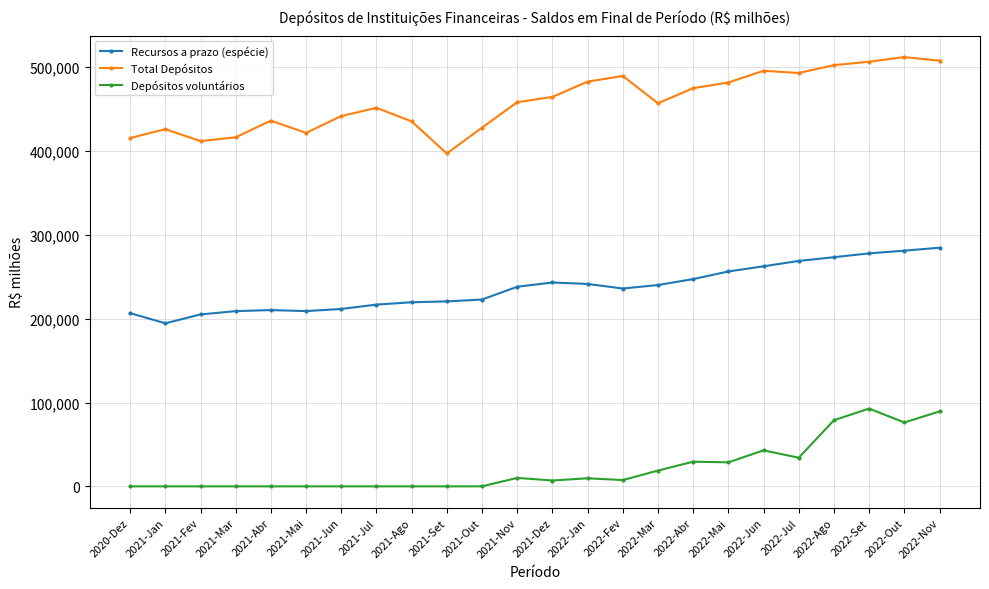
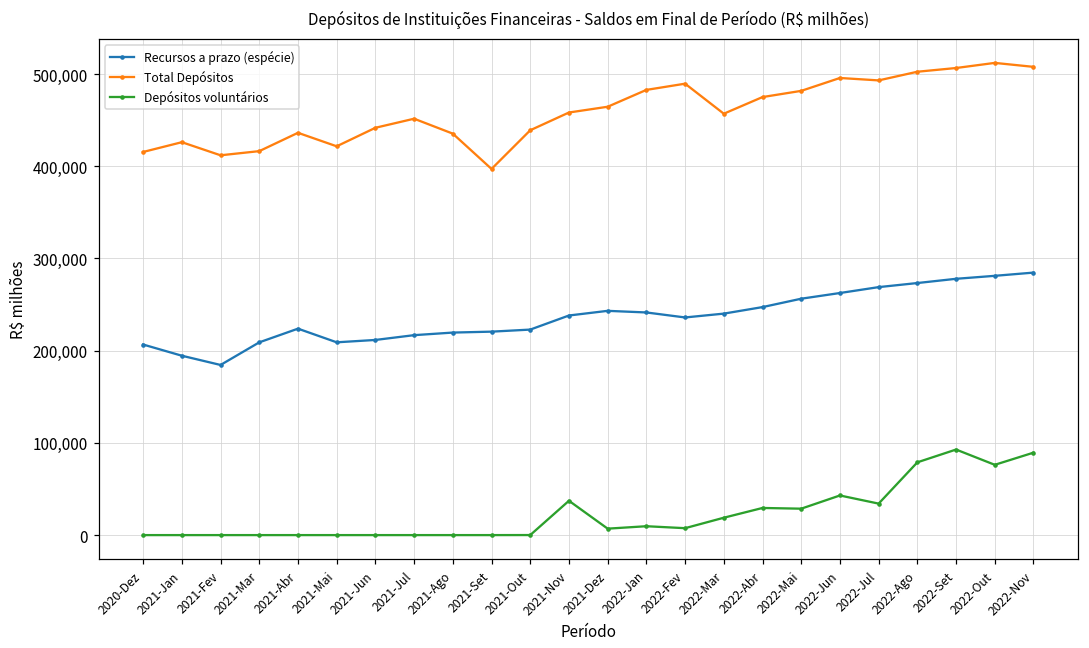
  {
    "Recursos a prazo (espécie)": {
      "2020-Dez": "210,000",
      "2021-Jan": "190,000",
-     "2021-Fev": "210,000",
+     "2021-Fev": "180,000",
      "2021-Mar": "210,000",
-     "2021-Abr": "210,000",
+     "2021-Abr": "220,000",
      "2021-Mai": "210,000",
      "2021-Jun": "210,000",
      "2021-Jul": "220,000",
      "2021-Ago": "220,000",
      "2021-Set": "220,000",
      "2021-Out": "220,000",
      "2021-Nov": "240,000",
      "2021-Dez": "240,000",
      "2022-Jan": "240,000",
      "2022-Fev": "240,000",
      "2022-Mar": "240,000",
      "2022-Abr": "250,000",
      "2022-Mai": "260,000",
      "2022-Jun": "260,000",
      "2022-Jul": "270,000",
      "2022-Ago": "270,000",
      "2022-Set": "280,000",
      "2022-Out": "280,000",
      "2022-Nov": "280,000"
    },
    "Total Depósitos": {
      "2020-Dez": "420,000",
      "2021-Jan": "430,000",
      "2021-Fev": "410,000",
      "2021-Mar": "420,000",
      "2021-Abr": "440,000",
      "2021-Mai": "420,000",
      "2021-Jun": "440,000",
      "2021-Jul": "450,000",
      "2021-Ago": "440,000",
      "2021-Set": "400,000",
-     "2021-Out": "430,000",
+     "2021-Out": "440,000",
      "2021-Nov": "460,000",
      "2021-Dez": "460,000",
      "2022-Jan": "480,000",
      "2022-Fev": "490,000",
      "2022-Mar": "460,000",
      "2022-Abr": "480,000",
      "2022-Mai": "480,000",
      "2022-Jun": "500,000",
      "2022-Jul": "490,000",
      "2022-Ago": "500,000",
      "2022-Set": "510,000",
      "2022-Out": "510,000",
      "2022-Nov": "510,000"
    },
    "Depósitos voluntários": {
      "2020-Dez": "0",
      "2021-Jan": "0",
      "2021-Fev": "0",
      "2021-Mar": "0",
      "2021-Abr": "0",
      "2021-Mai": "0",
      "2021-Jun": "0",
      "2021-Jul": "0",
      "2021-Ago": "0",
      "2021-Set": "0",
      "2021-Out": "0",
-     "2021-Nov": "10,000",
+     "2021-Nov": "40,000",
      "2021-Dez": "10,000",
      "2022-Jan": "10,000",
      "2022-Fev": "10,000",
      "2022-Mar": "20,000",
      "2022-Abr": "30,000",
      "2022-Mai": "30,000",
      "2022-Jun": "40,000",
      "2022-Jul": "30,000",
      "2022-Ago": "80,000",
      "2022-Set": "90,000",
      "2022-Out": "80,000",
      "2022-Nov": "90,000"
    }
  }
